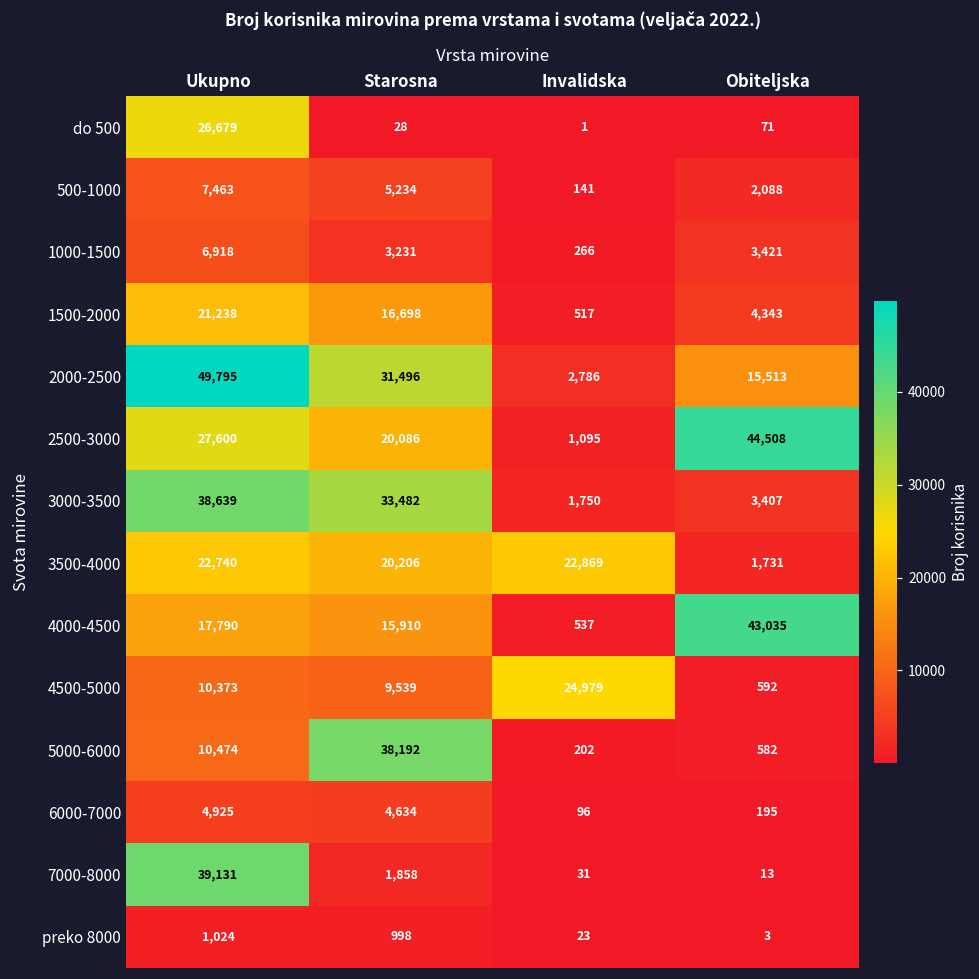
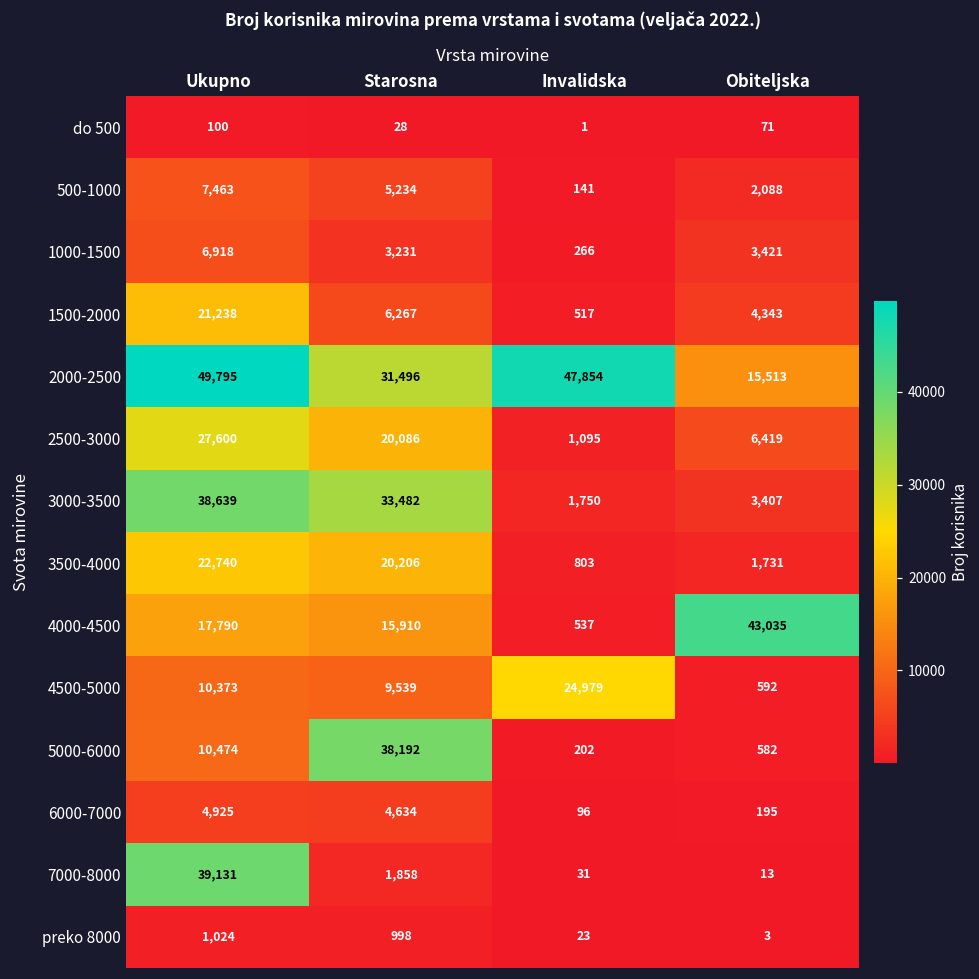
  {
    "do 500": {
-     "Ukupno": "26,679",
+     "Ukupno": "100",
      "Starosna": "28",
      "Invalidska": "1",
      "Obiteljska": "71"
    },
    "500-1000": {
      "Ukupno": "7,463",
      "Starosna": "5,234",
      "Invalidska": "141",
      "Obiteljska": "2,088"
    },
    "1000-1500": {
      "Ukupno": "6,918",
      "Starosna": "3,231",
      "Invalidska": "266",
      "Obiteljska": "3,421"
    },
    "1500-2000": {
      "Ukupno": "21,238",
-     "Starosna": "16,698",
+     "Starosna": "6,267",
      "Invalidska": "517",
      "Obiteljska": "4,343"
    },
    "2000-2500": {
      "Ukupno": "49,795",
      "Starosna": "31,496",
-     "Invalidska": "2,786",
+     "Invalidska": "47,854",
      "Obiteljska": "15,513"
    },
    "2500-3000": {
      "Ukupno": "27,600",
      "Starosna": "20,086",
      "Invalidska": "1,095",
-     "Obiteljska": "44,508"
+     "Obiteljska": "6,419"
    },
    "3000-3500": {
      "Ukupno": "38,639",
      "Starosna": "33,482",
      "Invalidska": "1,750",
      "Obiteljska": "3,407"
    },
    "3500-4000": {
      "Ukupno": "22,740",
      "Starosna": "20,206",
-     "Invalidska": "22,869",
+     "Invalidska": "803",
      "Obiteljska": "1,731"
    },
    "4000-4500": {
      "Ukupno": "17,790",
      "Starosna": "15,910",
      "Invalidska": "537",
      "Obiteljska": "43,035"
    },
    "4500-5000": {
      "Ukupno": "10,373",
      "Starosna": "9,539",
      "Invalidska": "24,979",
      "Obiteljska": "592"
    },
    "5000-6000": {
      "Ukupno": "10,474",
      "Starosna": "38,192",
      "Invalidska": "202",
      "Obiteljska": "582"
    },
    "6000-7000": {
      "Ukupno": "4,925",
      "Starosna": "4,634",
      "Invalidska": "96",
      "Obiteljska": "195"
    },
    "7000-8000": {
      "Ukupno": "39,131",
      "Starosna": "1,858",
      "Invalidska": "31",
      "Obiteljska": "13"
    },
    "preko 8000": {
      "Ukupno": "1,024",
      "Starosna": "998",
      "Invalidska": "23",
      "Obiteljska": "3"
    }
  }
